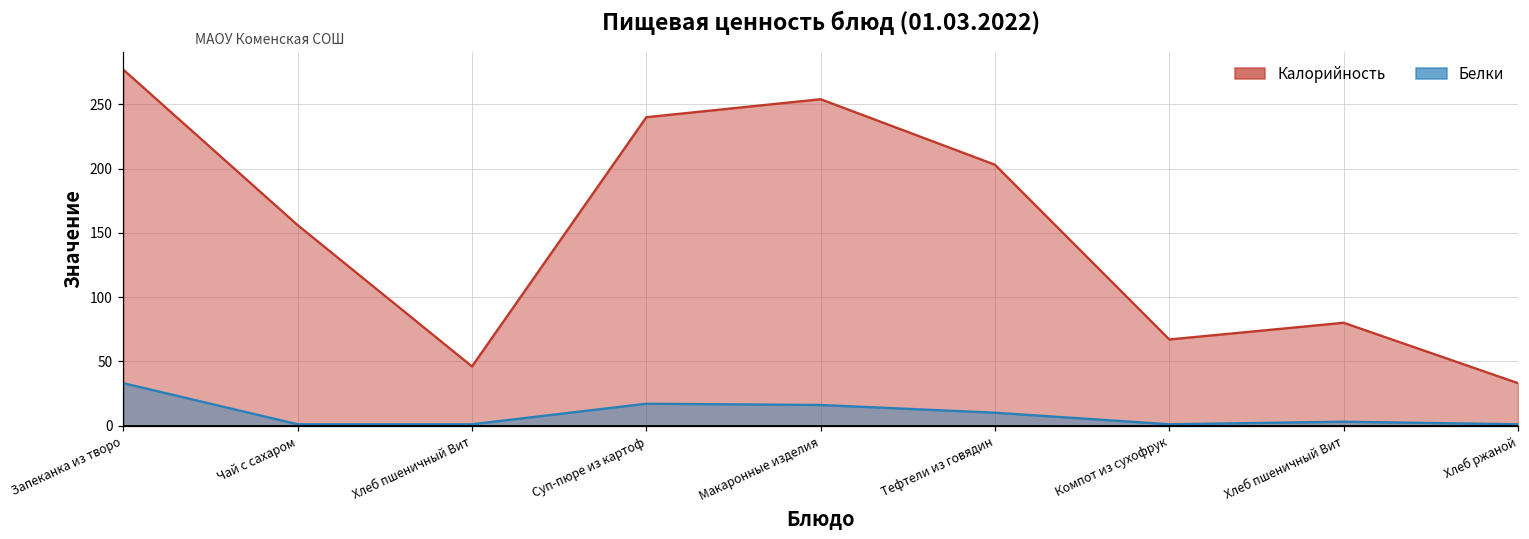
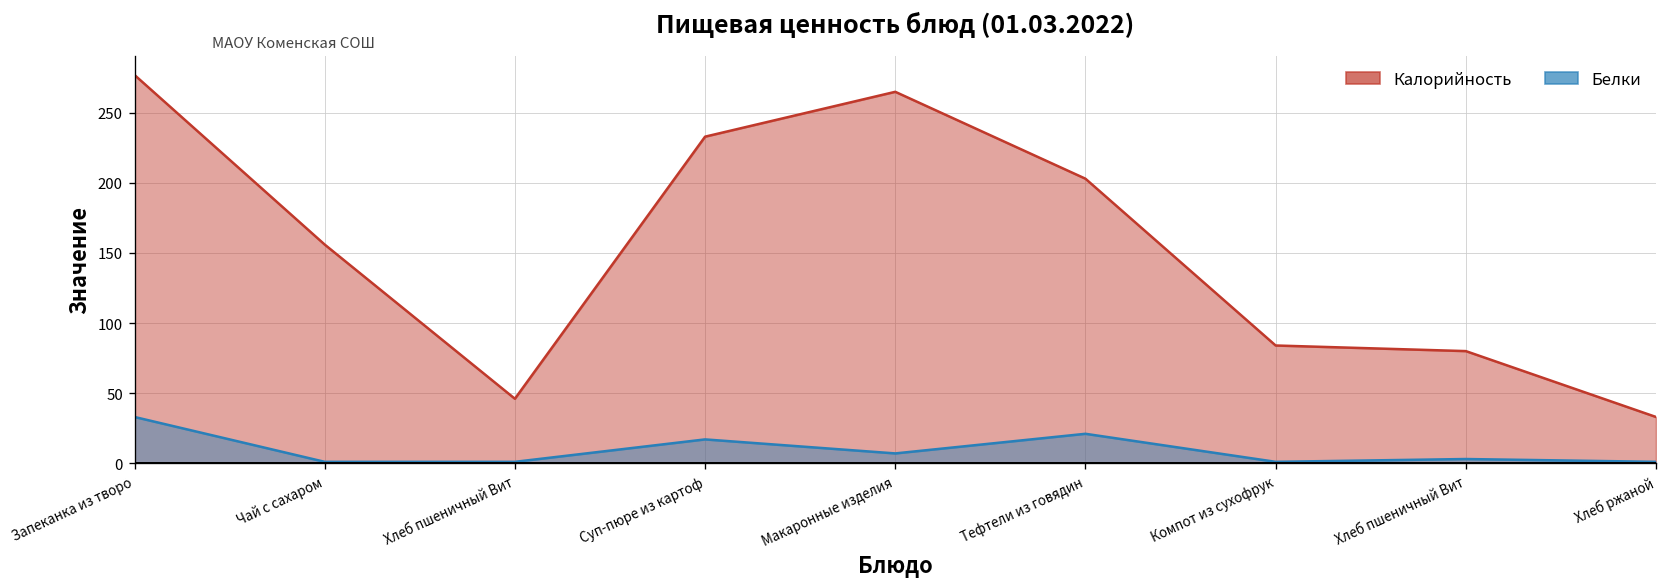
  {
    "Калорийность": {
      "Запеканка из творо": 277,
      "Чай с сахаром": 156,
-     "Суп-пюре из картоф": 240,
-     "Макаронные изделия": 254,
+     "Суп-пюре из картоф": 233,
+     "Макаронные изделия": 265,
      "Тефтели из говядин": 203,
-     "Компот из сухофрук": 67,
+     "Компот из сухофрук": 84,
      "Хлеб ржаной": 33
    },
    "Белки": {
      "Запеканка из творо": 33,
      "Чай с сахаром": 1,
      "Суп-пюре из картоф": 17,
-     "Макаронные изделия": 16,
-     "Тефтели из говядин": 10,
+     "Макаронные изделия": 7,
+     "Тефтели из говядин": 21,
      "Компот из сухофрук": 1,
      "Хлеб ржаной": 1
    }
  }
